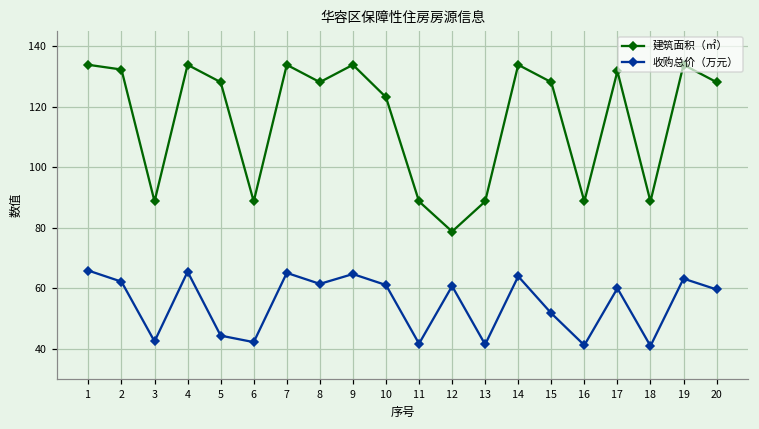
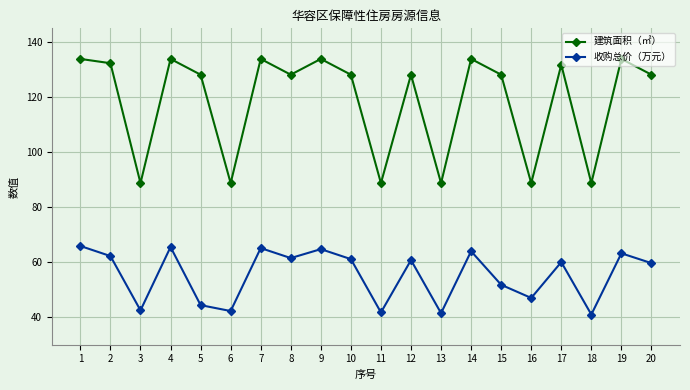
  {
    "建筑面积（㎡）": {
      "1": 134,
      "2": 132,
      "3": 89,
      "4": 134,
      "5": 128,
      "6": 89,
      "7": 134,
      "8": 128,
      "9": 134,
-     "10": 123,
+     "10": 128,
      "11": 89,
-     "12": 79,
+     "12": 128,
      "13": 89,
      "14": 134,
      "15": 128,
      "16": 89,
      "17": 132,
      "18": 89,
      "20": 128
    },
    "收购总价（万元）": {
      "1": 66,
      "2": 62,
      "3": 42,
      "4": 66,
      "5": 44,
      "6": 42,
      "7": 65,
      "8": 61,
      "9": 65,
      "10": 61,
      "11": 42,
      "12": 61,
      "13": 41,
      "14": 64,
      "15": 52,
-     "16": 41,
+     "16": 47,
      "17": 60,
      "18": 41,
      "19": 63,
      "20": 60
    }
  }
